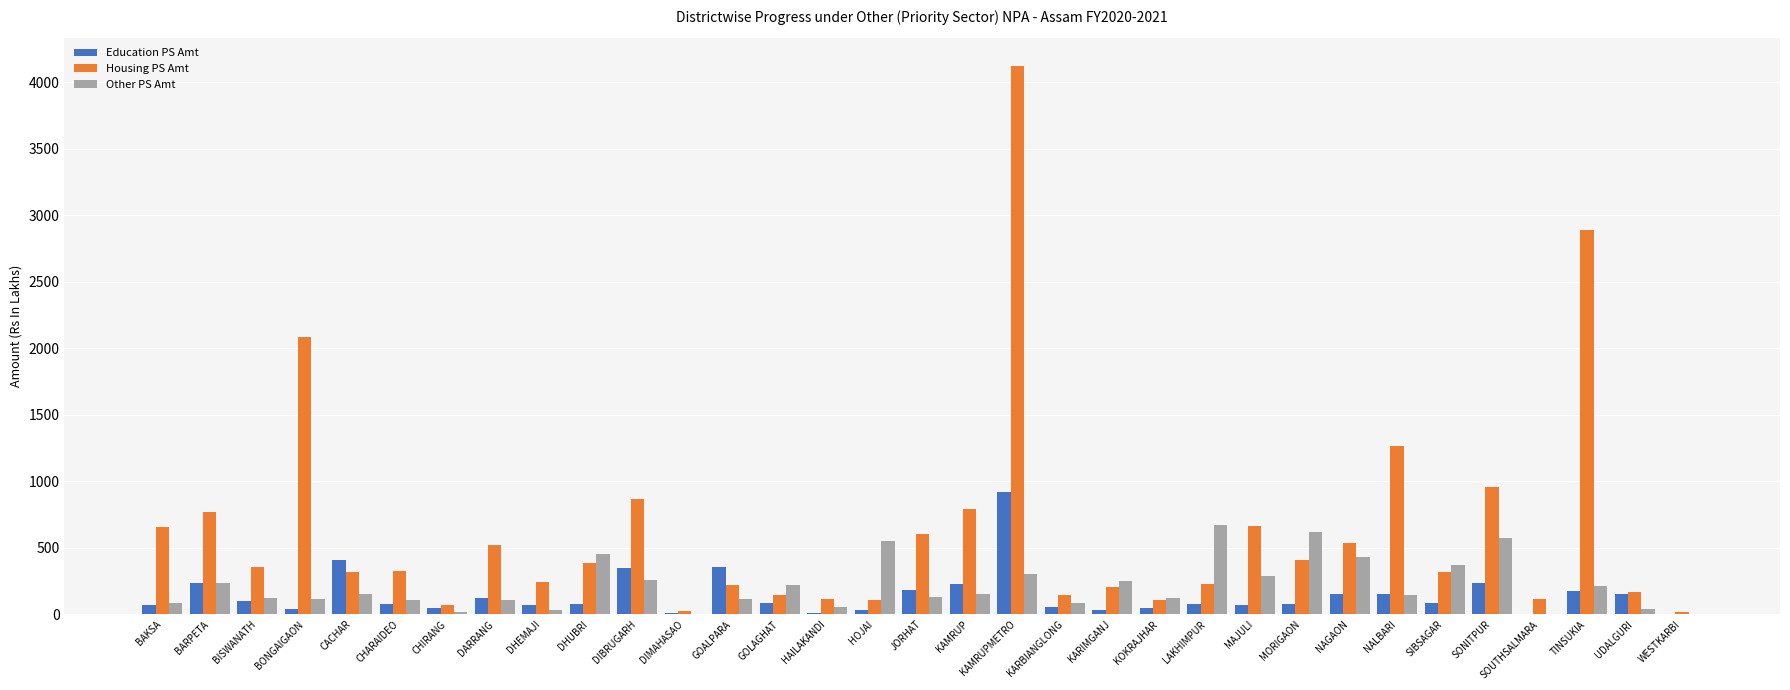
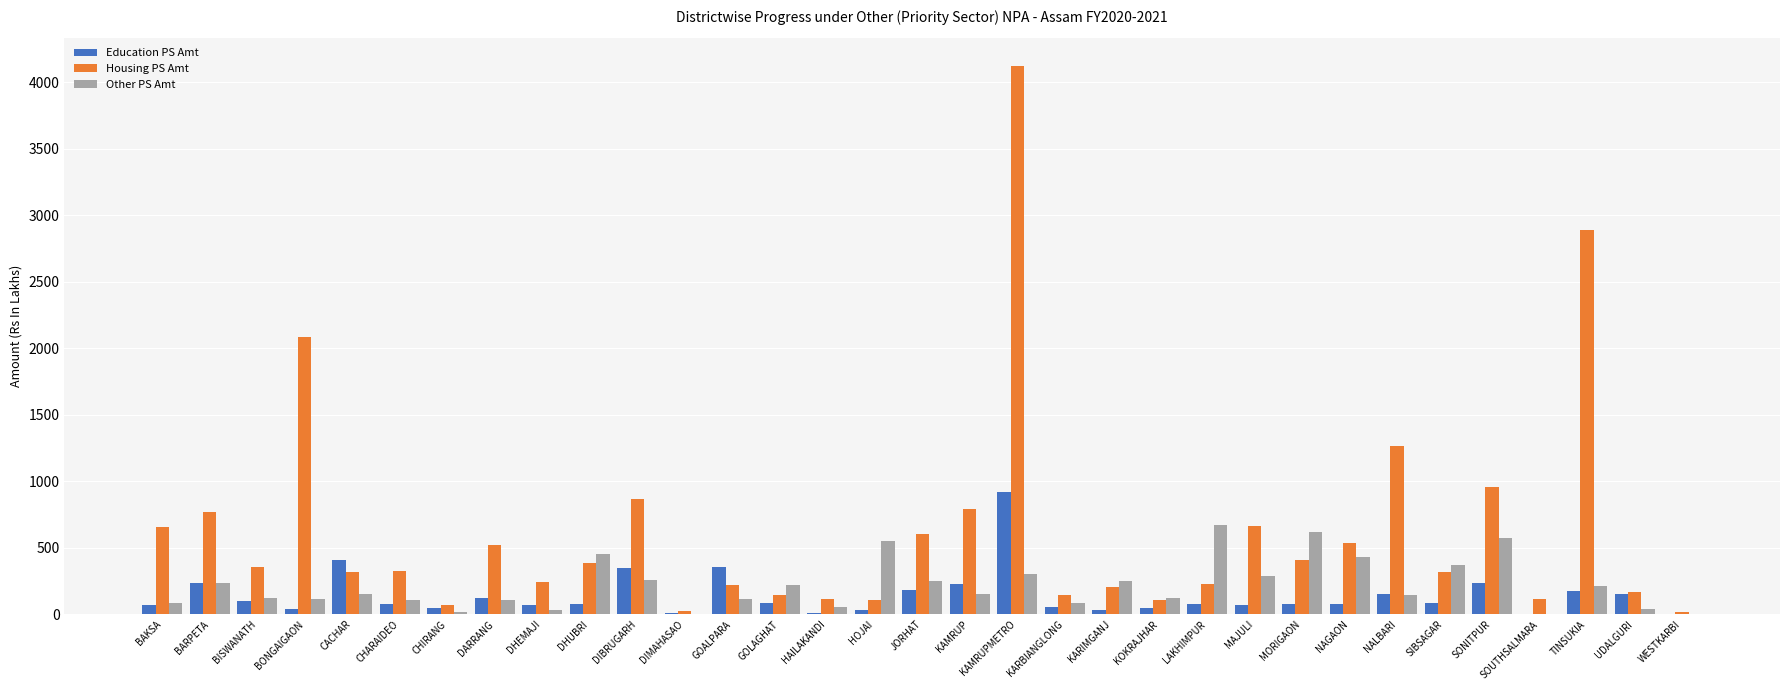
  {
    "Education PS Amt": {
      "BAKSA": 70,
      "BARPETA": 230,
      "BISWANATH": 100,
      "BONGAIGAON": 40,
      "CACHAR": 410,
      "CHARAIDEO": 80,
      "CHIRANG": 50,
      "DARRANG": 120,
      "DHEMAJI": 70,
      "DHUBRI": 80,
      "DIBRUGARH": 350,
      "GOALPARA": 360,
      "GOLAGHAT": 90,
      "HOJAI": 30,
      "JORHAT": 180,
      "KAMRUP": 230,
      "KAMRUPMETRO": 920,
      "KARBIANGLONG": 50,
      "KARIMGANJ": 30,
      "KOKRAJHAR": 50,
      "LAKHIMPUR": 80,
      "MAJULI": 70,
      "MORIGAON": 80,
-     "NAGAON": 160,
+     "NAGAON": 80,
      "NALBARI": 150,
      "SIBSAGAR": 80,
      "SONITPUR": 240,
      "TINSUKIA": 170,
      "UDALGURI": 150
    },
    "Housing PS Amt": {
      "BAKSA": 660,
      "BARPETA": 770,
      "BISWANATH": 350,
      "BONGAIGAON": 2090,
      "CACHAR": 320,
      "CHARAIDEO": 330,
      "CHIRANG": 70,
      "DARRANG": 520,
      "DHEMAJI": 250,
      "DHUBRI": 380,
      "DIBRUGARH": 870,
      "DIMAHASAO": 30,
      "GOALPARA": 220,
      "GOLAGHAT": 140,
      "HAILAKANDI": 110,
      "HOJAI": 110,
      "JORHAT": 610,
      "KAMRUP": 790,
      "KAMRUPMETRO": 4120,
      "KARBIANGLONG": 150,
      "KARIMGANJ": 200,
      "KOKRAJHAR": 110,
      "LAKHIMPUR": 230,
      "MAJULI": 670,
      "MORIGAON": 410,
      "NAGAON": 540,
      "NALBARI": 1270,
      "SIBSAGAR": 320,
      "SONITPUR": 960,
      "SOUTHSALMARA": 110,
      "TINSUKIA": 2890,
      "UDALGURI": 170
    },
    "Other PS Amt": {
      "BAKSA": 80,
      "BARPETA": 230,
      "BISWANATH": 130,
      "BONGAIGAON": 110,
      "CACHAR": 150,
      "CHARAIDEO": 100,
      "DARRANG": 110,
      "DHEMAJI": 30,
      "DHUBRI": 450,
      "DIBRUGARH": 260,
      "GOALPARA": 110,
      "GOLAGHAT": 220,
      "HAILAKANDI": 50,
      "HOJAI": 550,
-     "JORHAT": 130,
+     "JORHAT": 250,
      "KAMRUP": 150,
      "KAMRUPMETRO": 300,
      "KARBIANGLONG": 80,
      "KARIMGANJ": 250,
      "KOKRAJHAR": 130,
      "LAKHIMPUR": 670,
      "MAJULI": 290,
      "MORIGAON": 620,
      "NAGAON": 430,
      "NALBARI": 150,
      "SIBSAGAR": 370,
      "SONITPUR": 580,
      "SOUTHSALMARA": 0,
      "TINSUKIA": 210,
      "UDALGURI": 40
    }
  }
